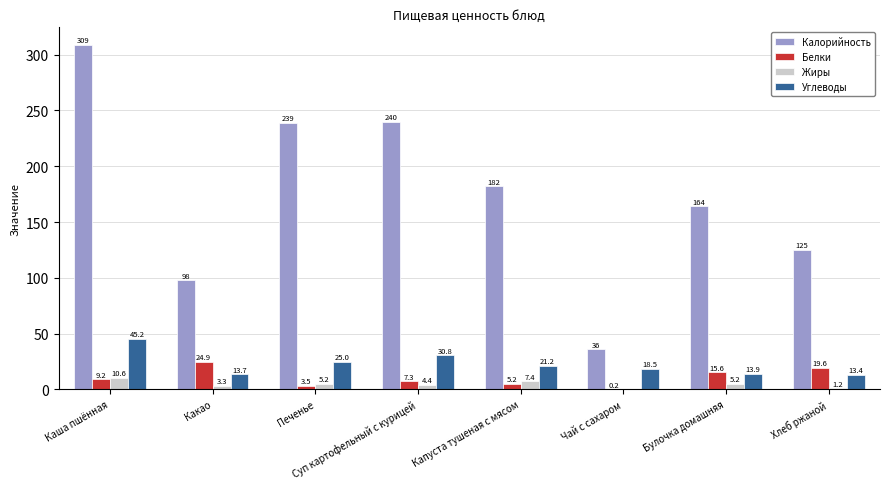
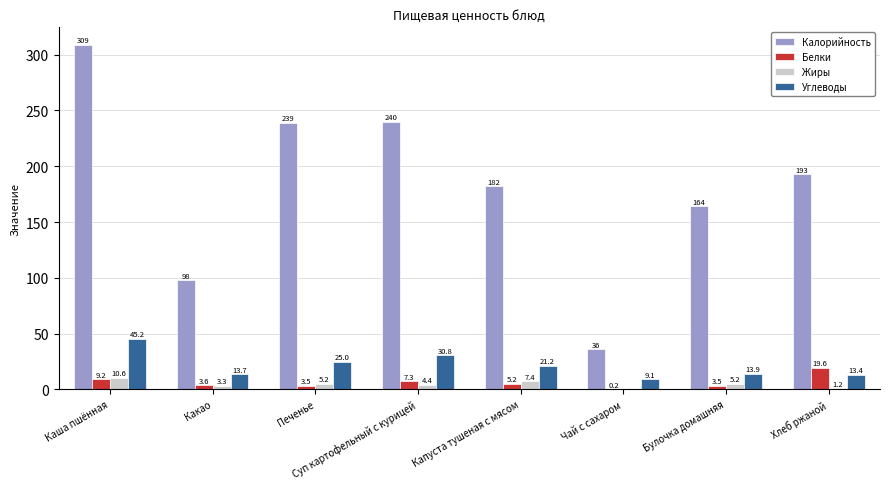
  {
    "Калорийность": {
      "Каша пшённая": 309,
      "Какао": 98,
      "Печенье": 239,
      "Суп картофельный с курицей": 240,
      "Капуста тушеная с мясом": 182,
      "Чай с сахаром": 36,
      "Булочка домашняя": 164,
-     "Хлеб ржаной": 125
+     "Хлеб ржаной": 193
    },
    "Белки": {
      "Каша пшённая": 9.2,
-     "Какао": 24.9,
+     "Какао": 3.6,
      "Печенье": 3.5,
      "Суп картофельный с курицей": 7.3,
      "Капуста тушеная с мясом": 5.2,
      "Чай с сахаром": 0.2,
-     "Булочка домашняя": 15.6,
+     "Булочка домашняя": 3.5,
      "Хлеб ржаной": 19.6
    },
    "Жиры": {
      "Каша пшённая": 10.6,
      "Какао": 3.3,
      "Печенье": 5.2,
      "Суп картофельный с курицей": 4.4,
      "Капуста тушеная с мясом": 7.4,
      "Булочка домашняя": 5.2,
      "Хлеб ржаной": 1.2
    },
    "Углеводы": {
      "Каша пшённая": 45.2,
      "Какао": 13.7,
      "Печенье": 25.0,
      "Суп картофельный с курицей": 30.8,
      "Капуста тушеная с мясом": 21.2,
-     "Чай с сахаром": 18.5,
+     "Чай с сахаром": 9.1,
      "Булочка домашняя": 13.9,
      "Хлеб ржаной": 13.4
    }
  }
